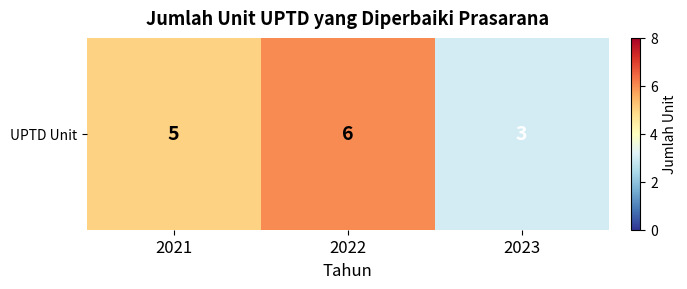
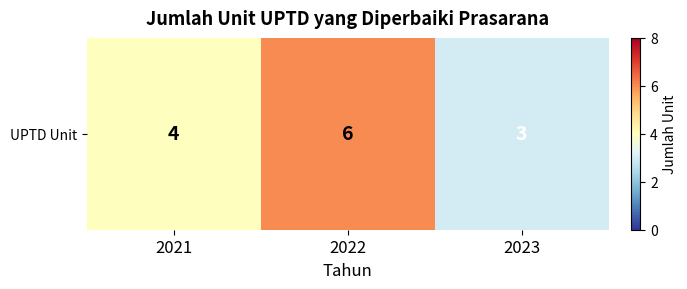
  {
    "UPTD Unit": {
-     "2021": 5,
+     "2021": 4,
      "2022": 6
    }
  }
